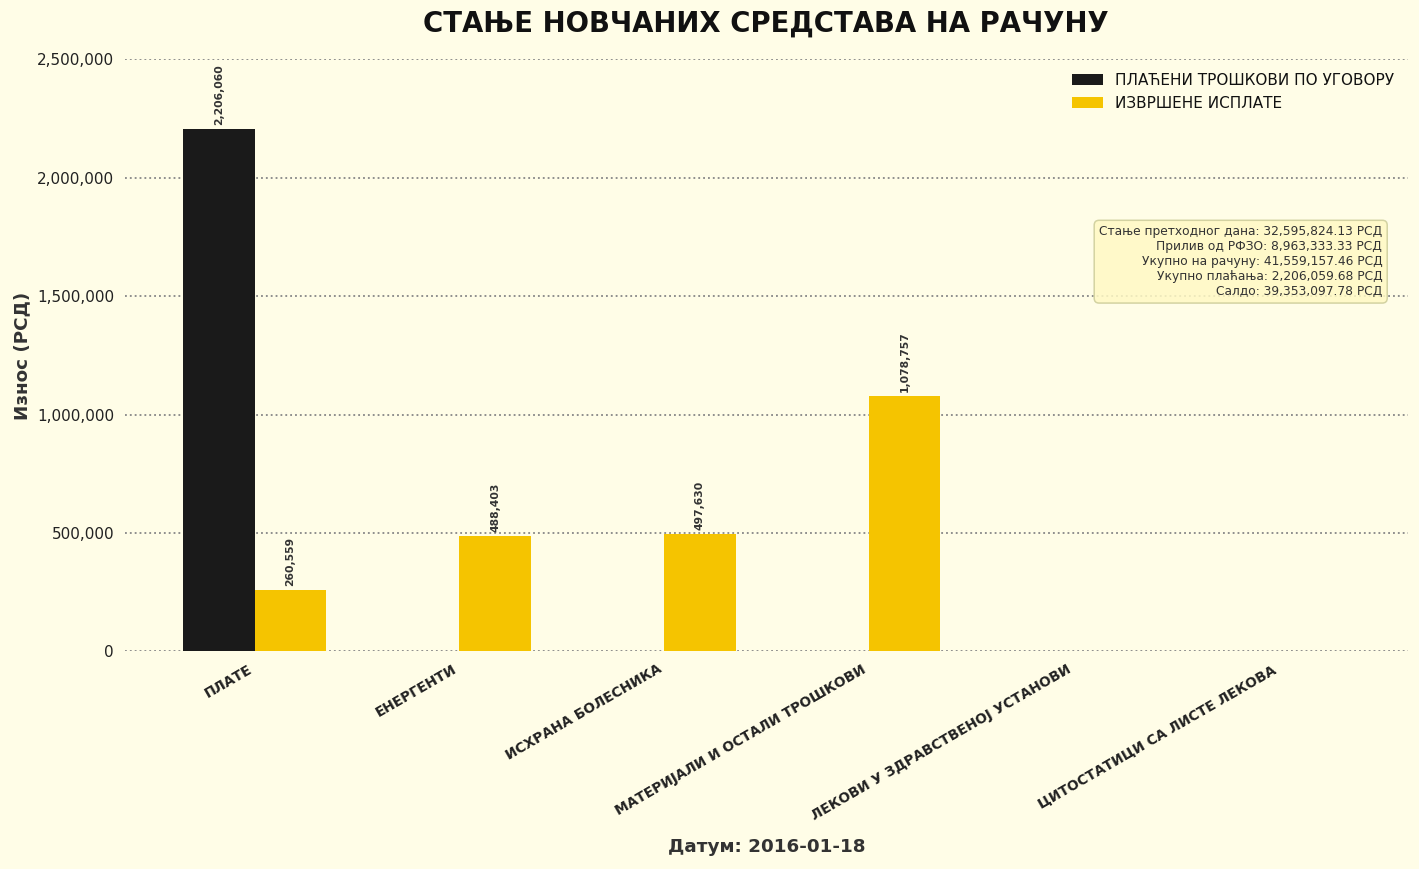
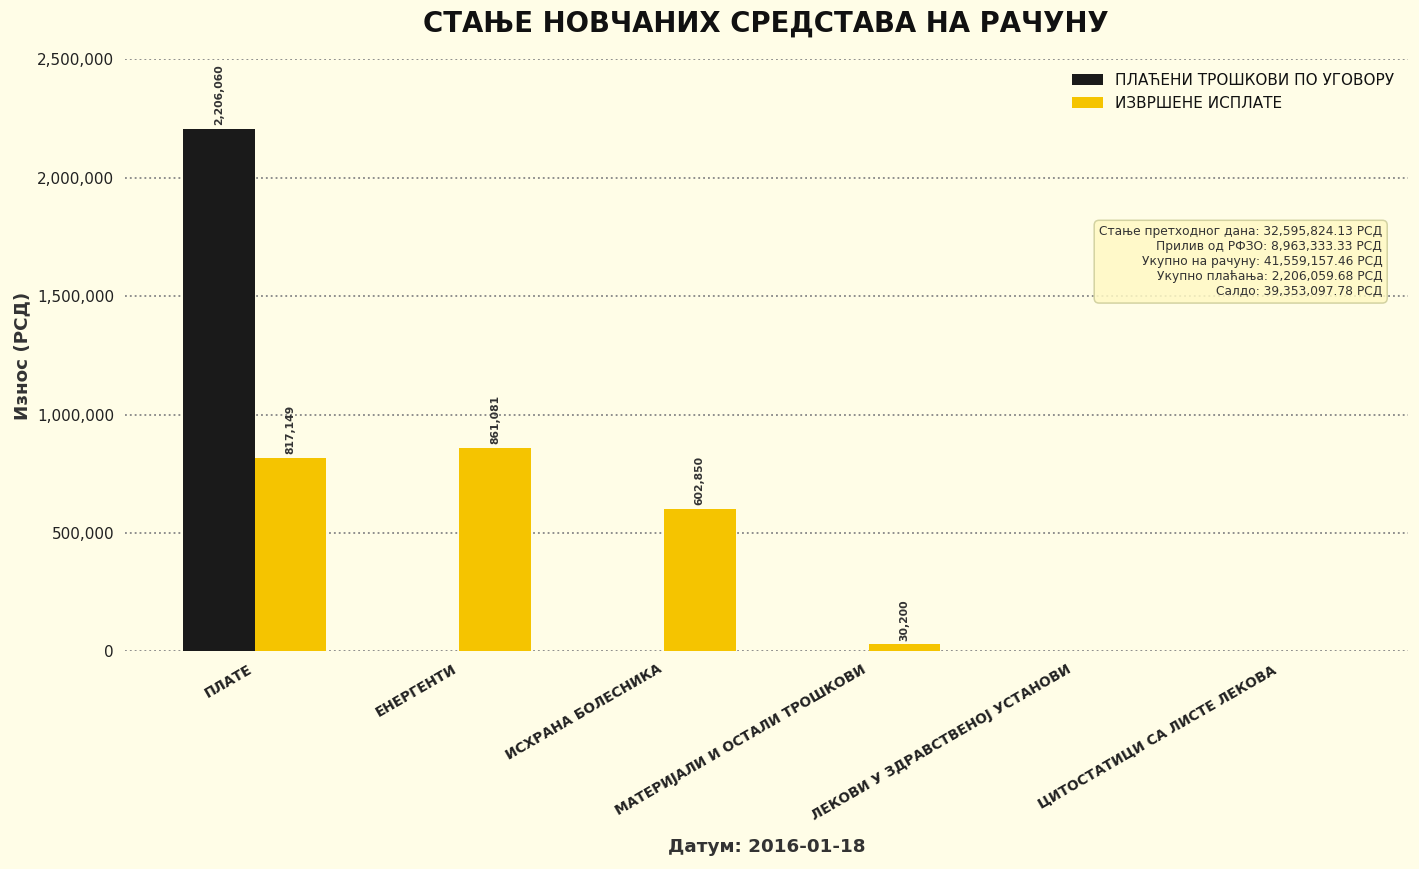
  {
    "ПЛАЋЕНИ ТРОШКОВИ ПО УГОВОРУ": {
      "ПЛАТЕ": "2,206,060"
    },
    "ИЗВРШЕНЕ ИСПЛАТЕ": {
-     "ПЛАТЕ": "260,559",
-     "ЕНЕРГЕНТИ": "488,403",
-     "ИСХРАНА БОЛЕСНИКА": "497,630",
-     "МАТЕРИЈАЛИ И ОСТАЛИ ТРОШКОВИ": "1,078,757"
+     "ПЛАТЕ": "817,149",
+     "ЕНЕРГЕНТИ": "861,081",
+     "ИСХРАНА БОЛЕСНИКА": "602,850",
+     "МАТЕРИЈАЛИ И ОСТАЛИ ТРОШКОВИ": "30,200"
    }
  }
